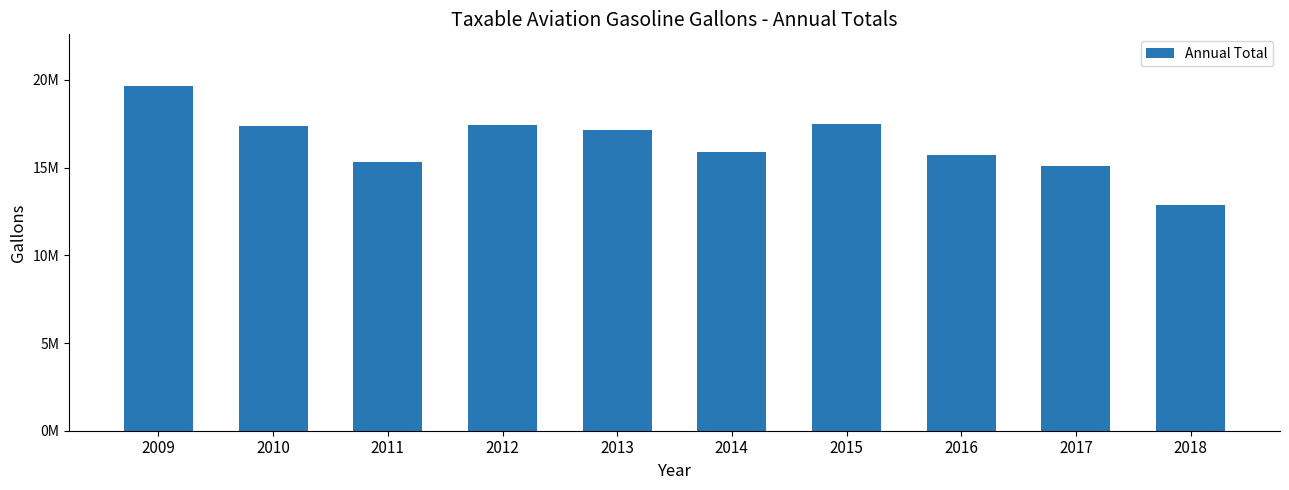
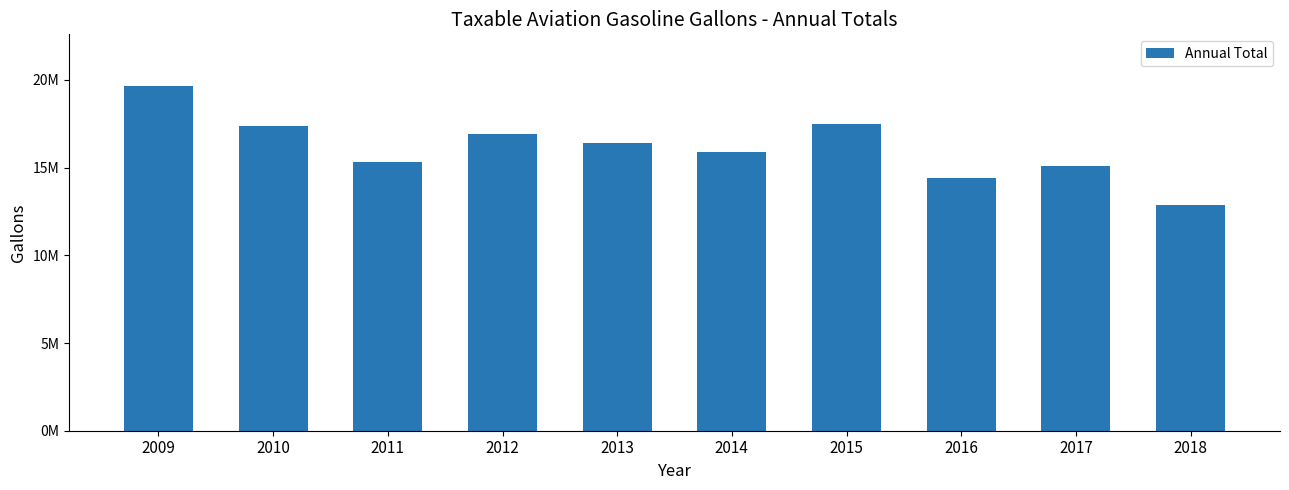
  {
    "2009": 19600000,
    "2010": 17400000,
    "2011": 15300000,
-   "2012": 17400000,
-   "2013": 17100000,
+   "2012": 16900000,
+   "2013": 16400000,
    "2014": 15900000,
    "2015": 17500000,
-   "2016": 15700000,
+   "2016": 14400000,
    "2017": 15100000,
    "2018": 12900000
  }
